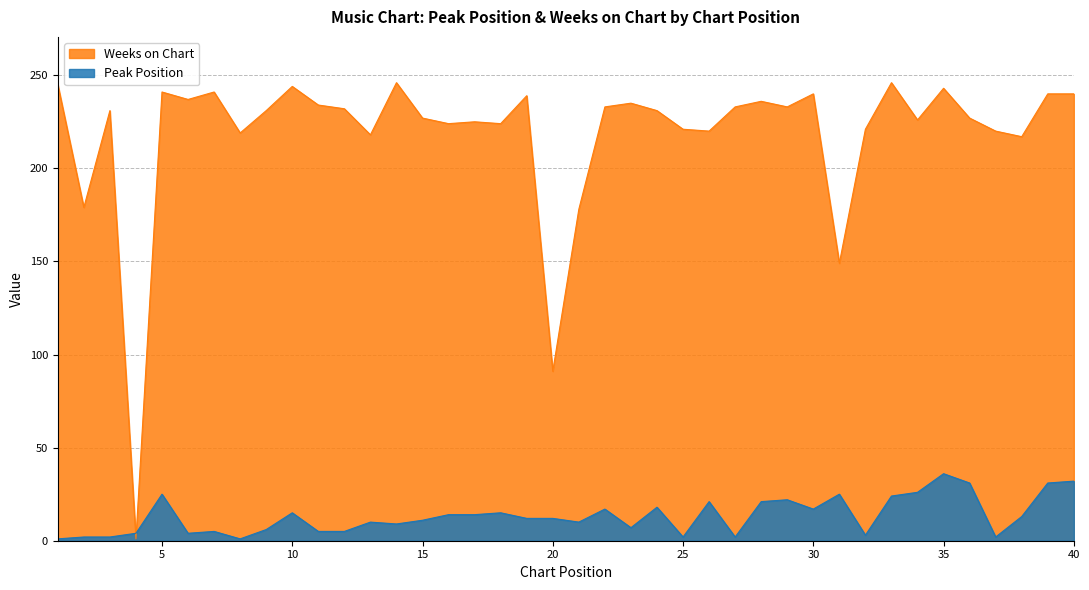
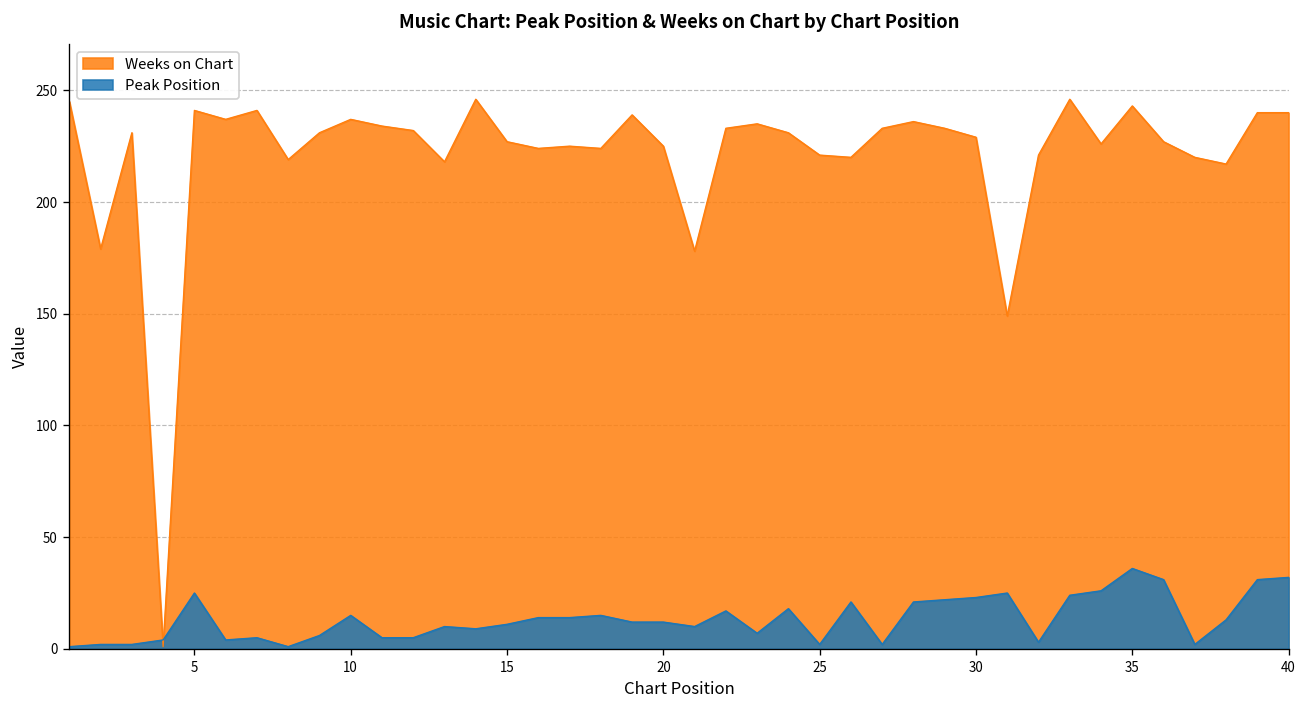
  {
    "Weeks on Chart": {
      "5": 241,
-     "10": 244,
+     "10": 237,
      "15": 227,
-     "20": 91,
+     "20": 225,
      "25": 221,
-     "30": 240,
+     "30": 229,
      "35": 243,
      "40": 240
    },
    "Peak Position": {
      "5": 25,
      "10": 15,
      "15": 11,
      "20": 12,
      "25": 2,
-     "30": 17,
+     "30": 23,
      "35": 36,
      "40": 32
    }
  }
